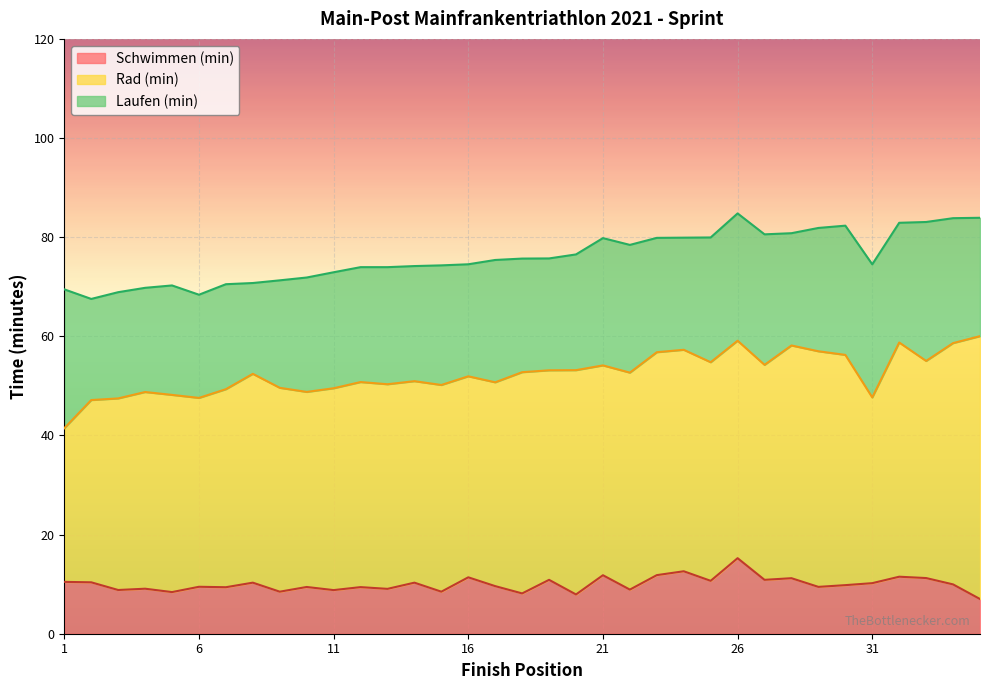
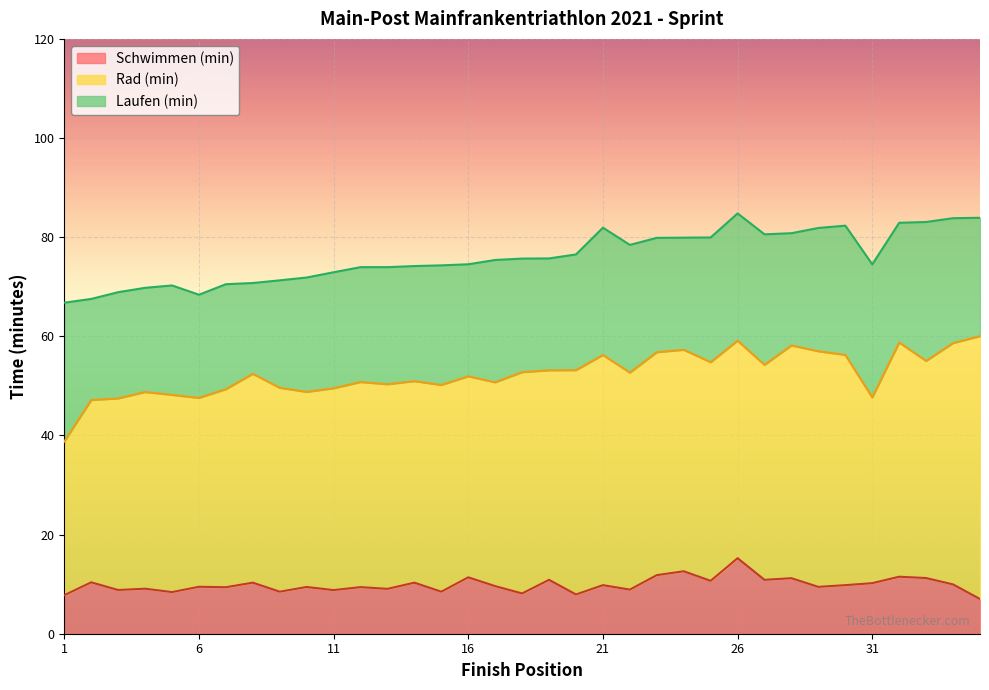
  {
    "Schwimmen (min)": {
-     "1": 10,
+     "1": 8,
      "6": 9,
      "11": 9,
      "16": 11,
-     "21": 12,
+     "21": 10,
      "26": 15,
      "31": 10
    },
    "Rad (min)": {
      "1": 31,
      "6": 38,
      "11": 41,
      "16": 41,
-     "21": 42,
+     "21": 46,
      "26": 44,
      "31": 37
    },
    "Laufen (min)": {
      "1": 28,
      "6": 21,
      "11": 23,
      "16": 23,
      "21": 26,
      "26": 26,
      "31": 27
    }
  }
